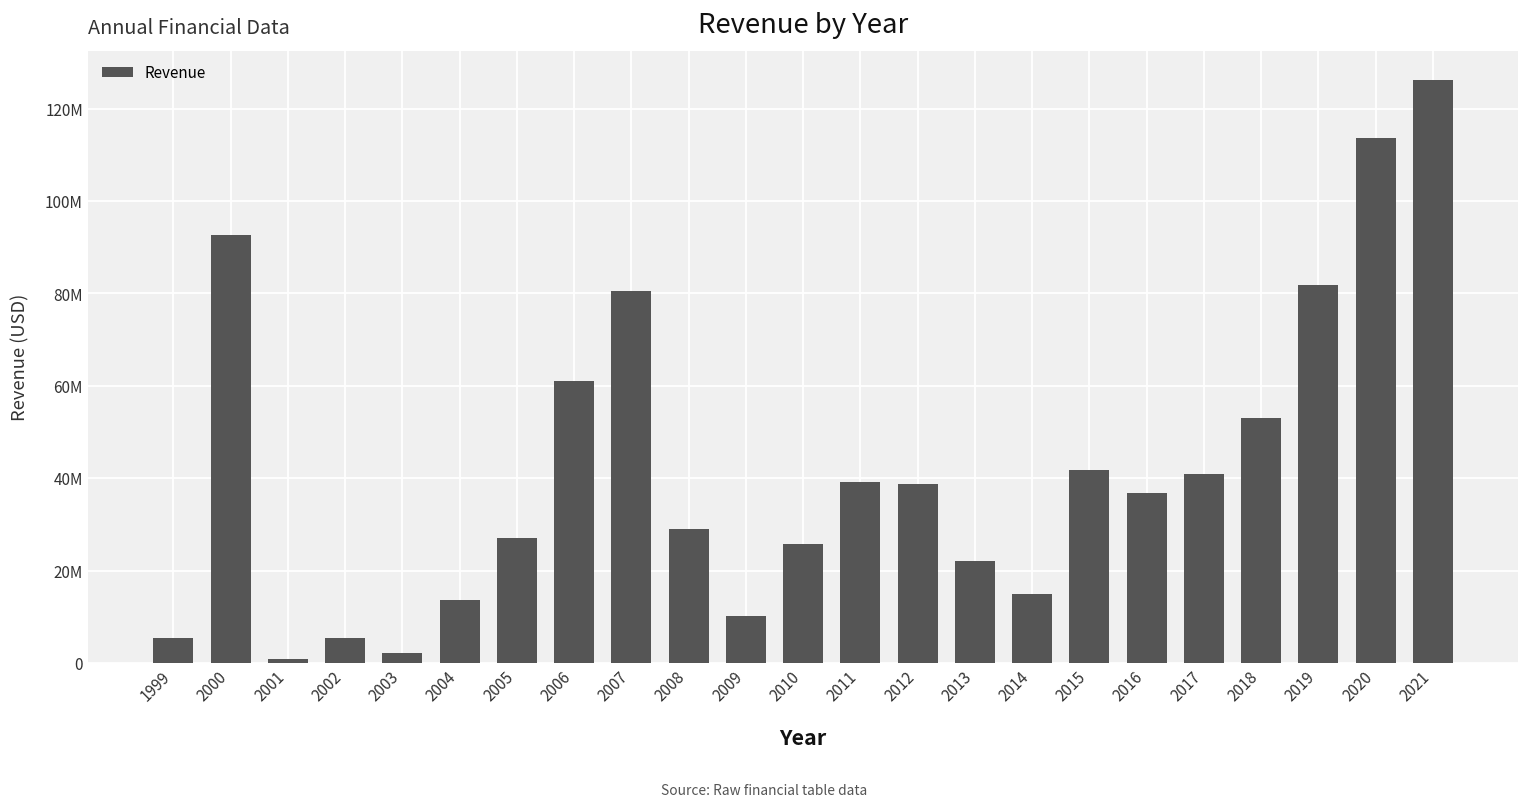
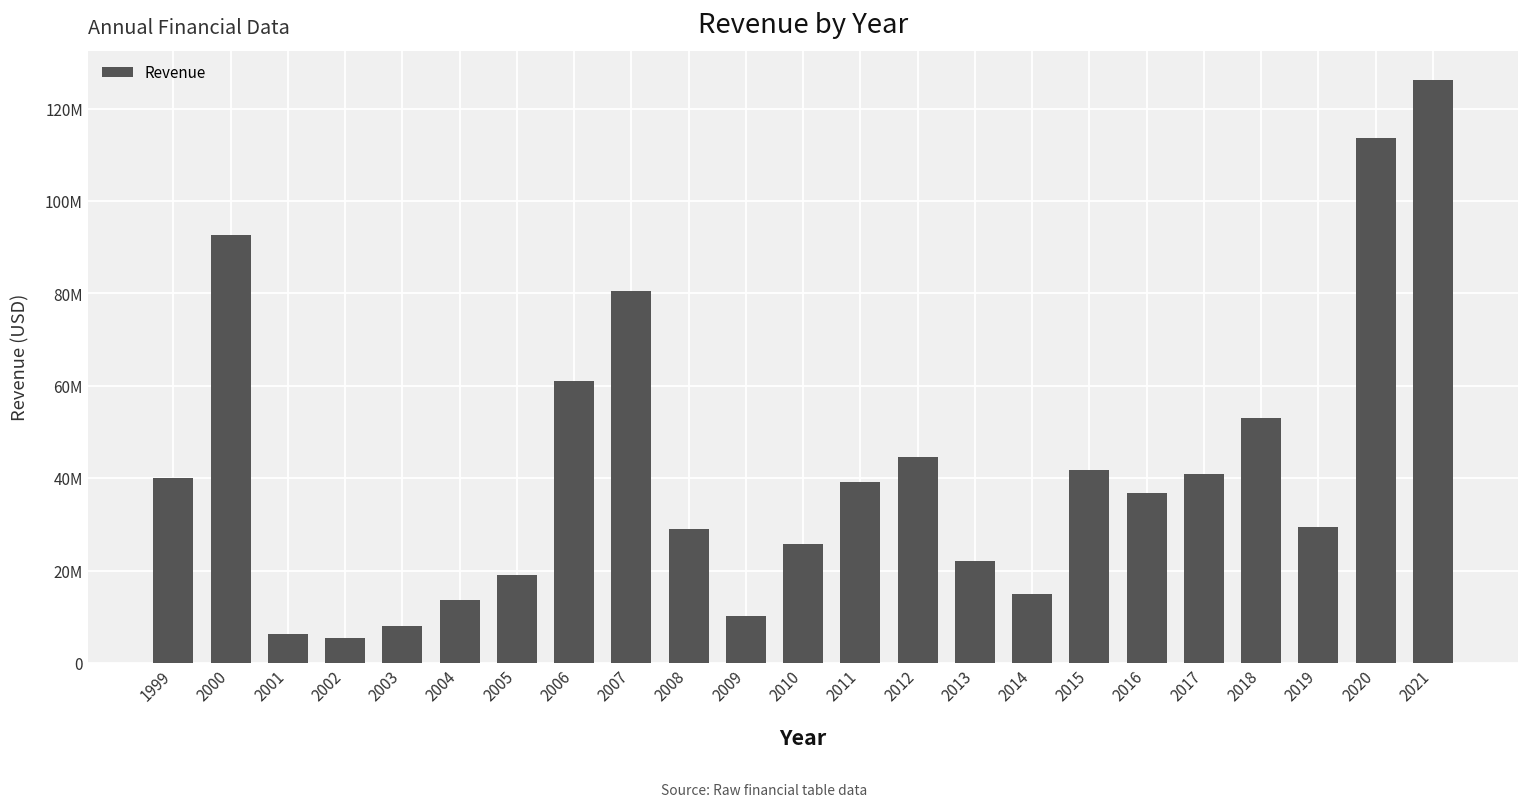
  {
-   "1999": 6000000,
+   "1999": 40000000,
    "2000": 93000000,
-   "2001": 1000000,
+   "2001": 6000000,
    "2002": 6000000,
-   "2003": 2000000,
+   "2003": 8000000,
    "2004": 14000000,
-   "2005": 27000000,
+   "2005": 19000000,
    "2006": 61000000,
    "2007": 80000000,
    "2008": 29000000,
    "2009": 10000000,
    "2010": 26000000,
    "2011": 39000000,
-   "2012": 39000000,
+   "2012": 45000000,
    "2013": 22000000,
    "2014": 15000000,
    "2015": 42000000,
    "2016": 37000000,
    "2017": 41000000,
    "2018": 53000000,
-   "2019": 82000000,
+   "2019": 29000000,
    "2020": 114000000,
    "2021": 126000000
  }
